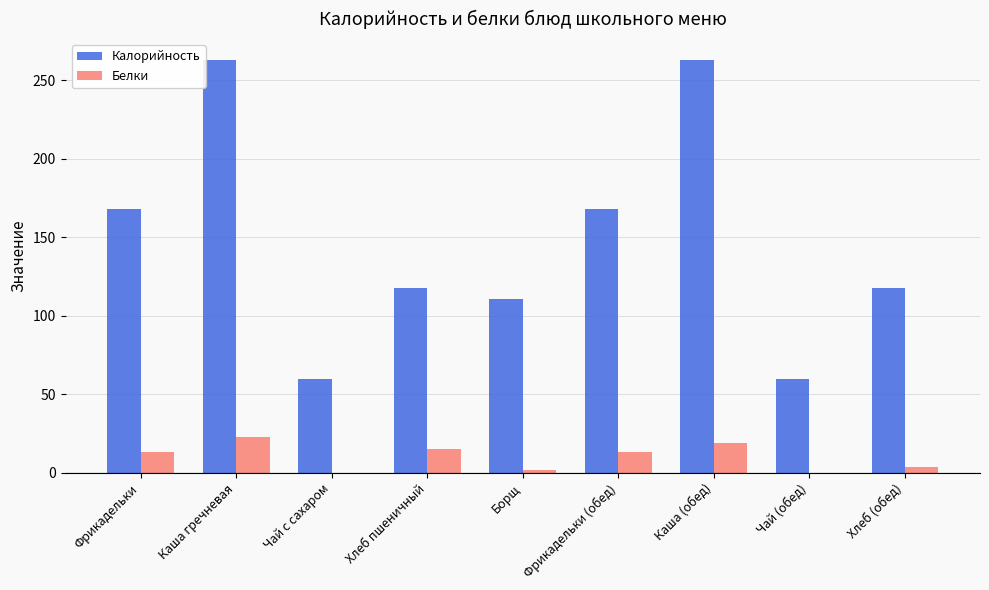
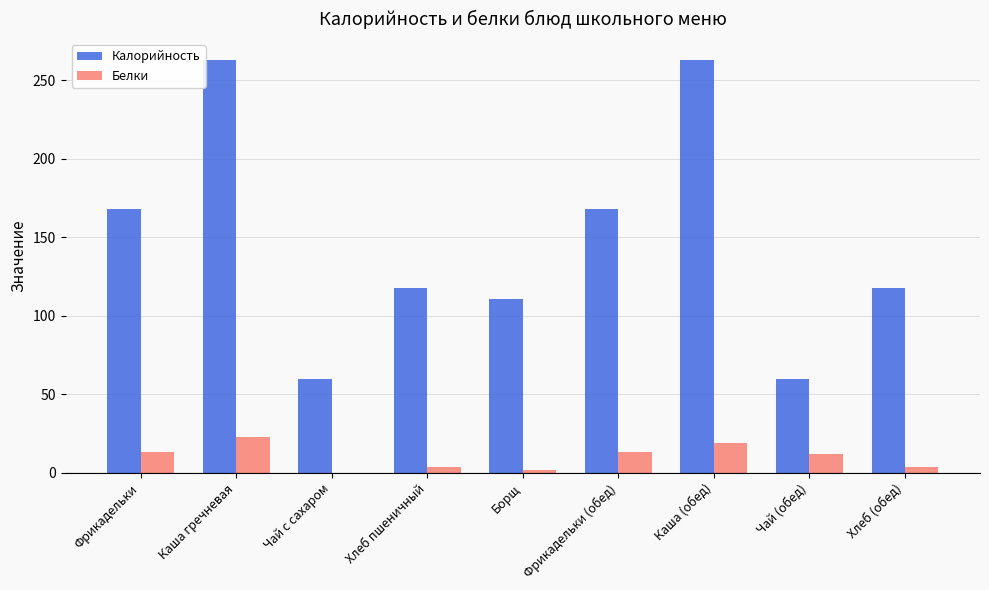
  {
    "Калорийность": {
      "Фрикадельки": 168,
      "Каша гречневая": 263,
      "Чай с сахаром": 60,
      "Хлеб пшеничный": 118,
      "Борщ": 111,
      "Фрикадельки (обед)": 168,
      "Каша (обед)": 263,
      "Чай (обед)": 60,
      "Хлеб (обед)": 118
    },
    "Белки": {
      "Фрикадельки": 13,
      "Каша гречневая": 23,
      "Чай с сахаром": 0,
-     "Хлеб пшеничный": 15,
+     "Хлеб пшеничный": 4,
      "Борщ": 2,
      "Фрикадельки (обед)": 13,
      "Каша (обед)": 19,
-     "Чай (обед)": 0,
+     "Чай (обед)": 12,
      "Хлеб (обед)": 4
    }
  }
